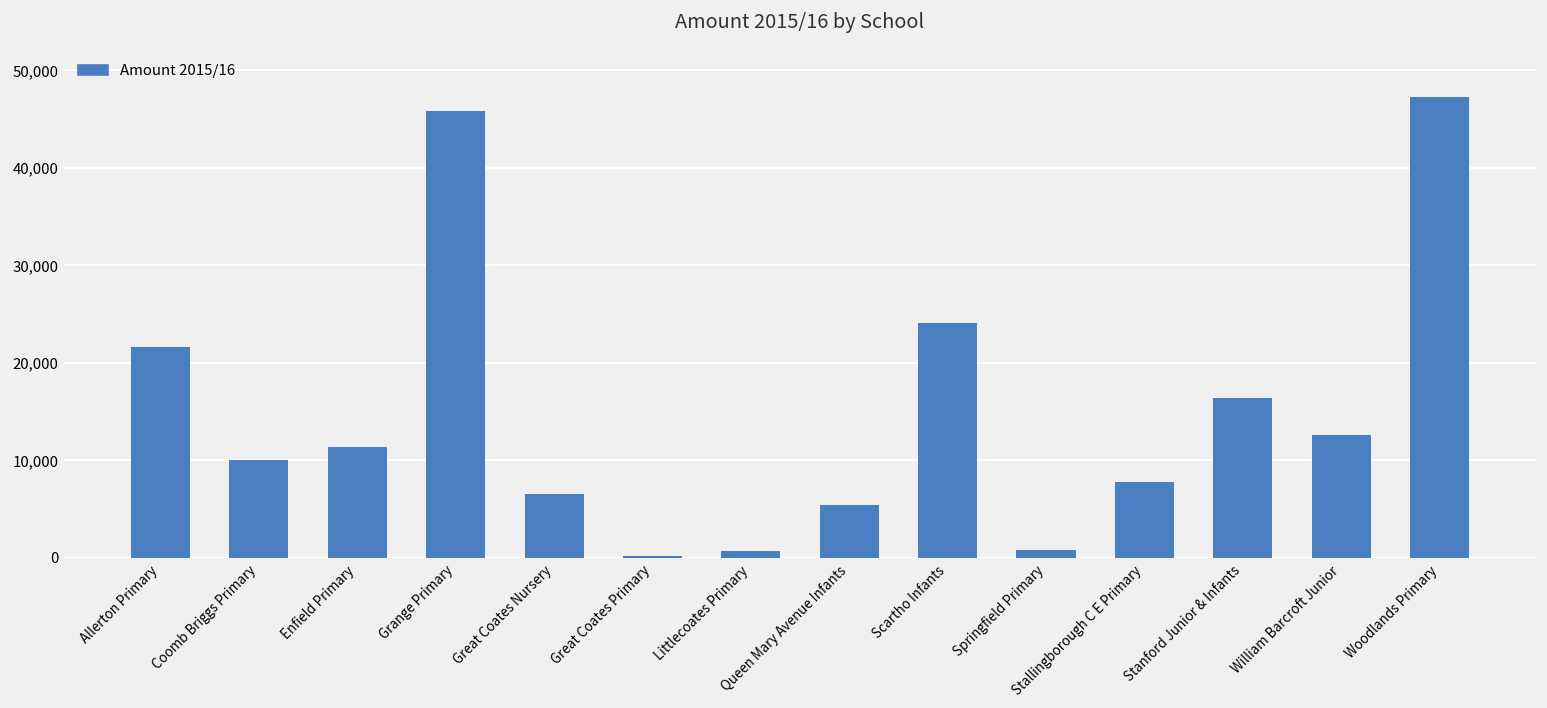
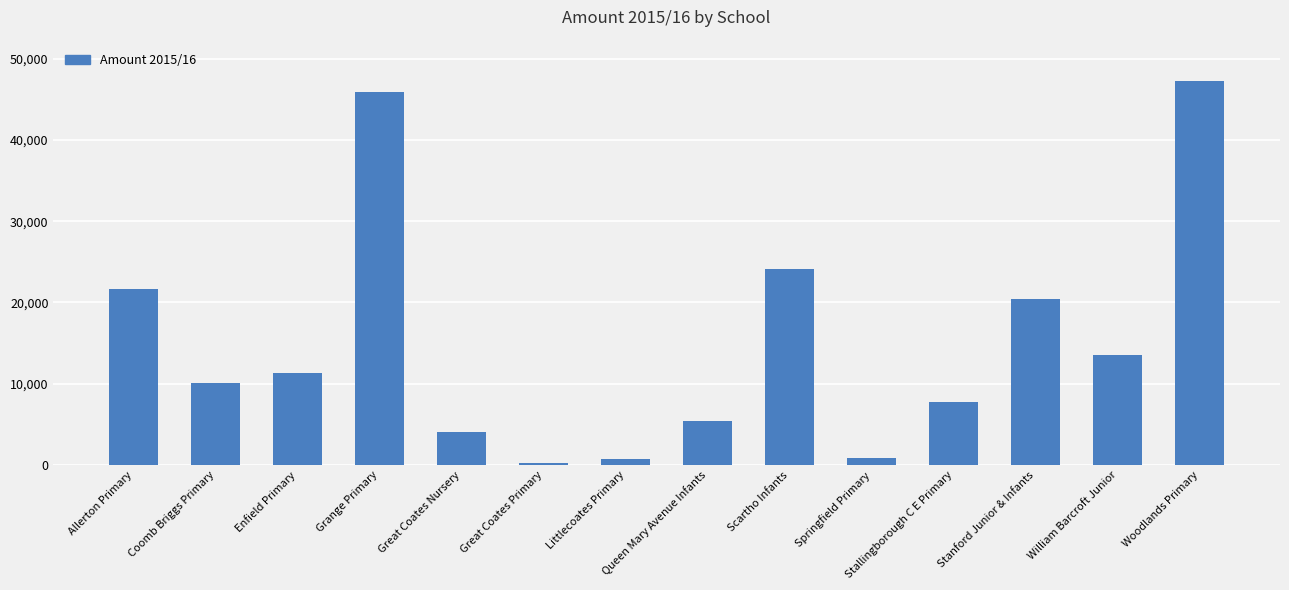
  {
    "Allerton Primary": "22,000",
    "Coomb Briggs Primary": "10,000",
    "Enfield Primary": "11,000",
    "Grange Primary": "46,000",
-   "Great Coates Nursery": "7,000",
+   "Great Coates Nursery": "4,000",
    "Littlecoates Primary": "1,000",
    "Queen Mary Avenue Infants": "5,000",
    "Scartho Infants": "24,000",
    "Springfield Primary": "1,000",
    "Stallingborough C E Primary": "8,000",
-   "Stanford Junior & Infants": "16,000",
-   "William Barcroft Junior": "13,000",
+   "Stanford Junior & Infants": "20,000",
+   "William Barcroft Junior": "14,000",
    "Woodlands Primary": "47,000"
  }
